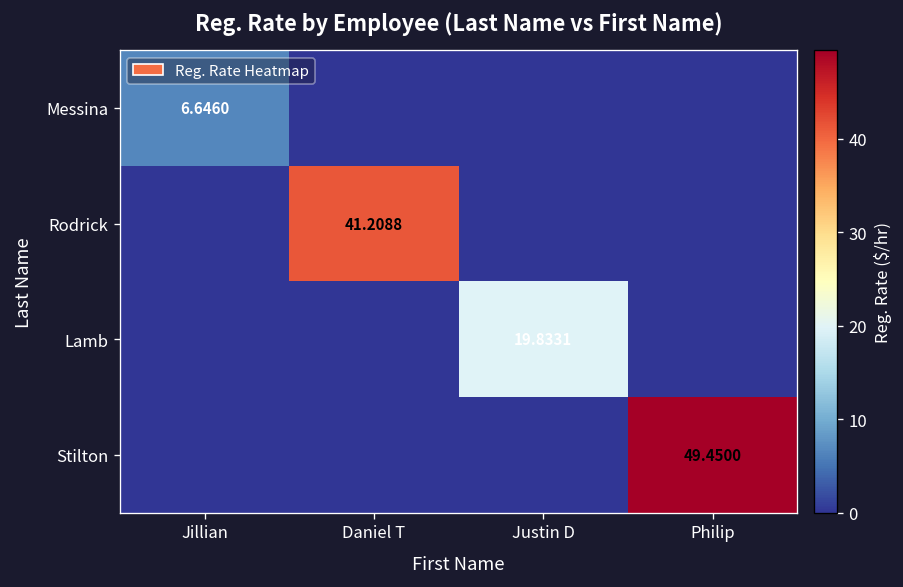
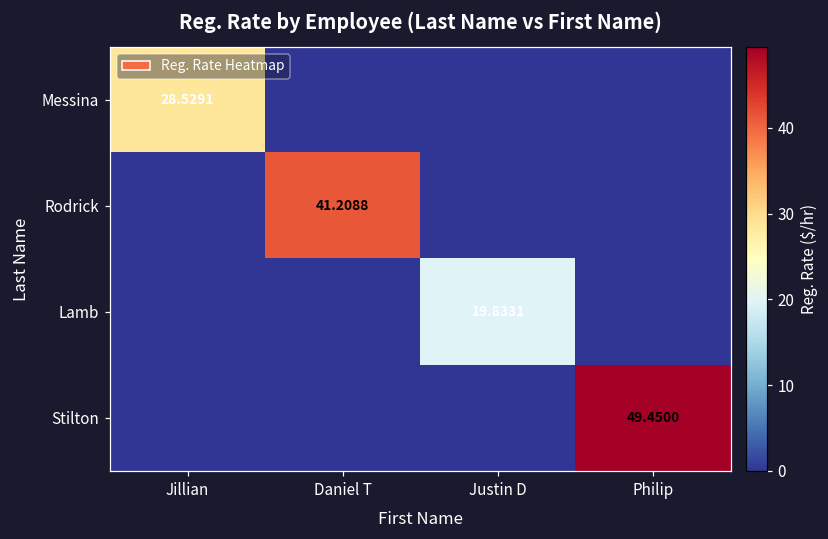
  {
    "Messina": {
-     "Jillian": 6.6460
+     "Jillian": 28.5291
    },
    "Rodrick": {
      "Daniel T": 41.2088
    },
    "Stilton": {
      "Philip": 49.4500
    }
  }
